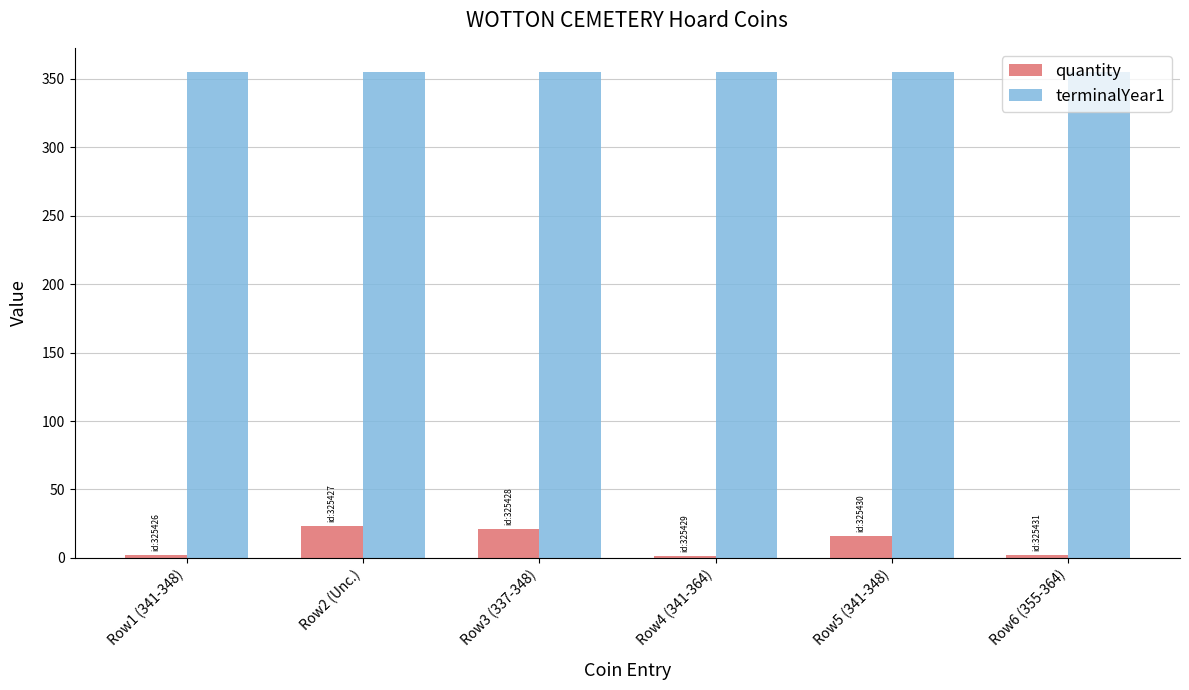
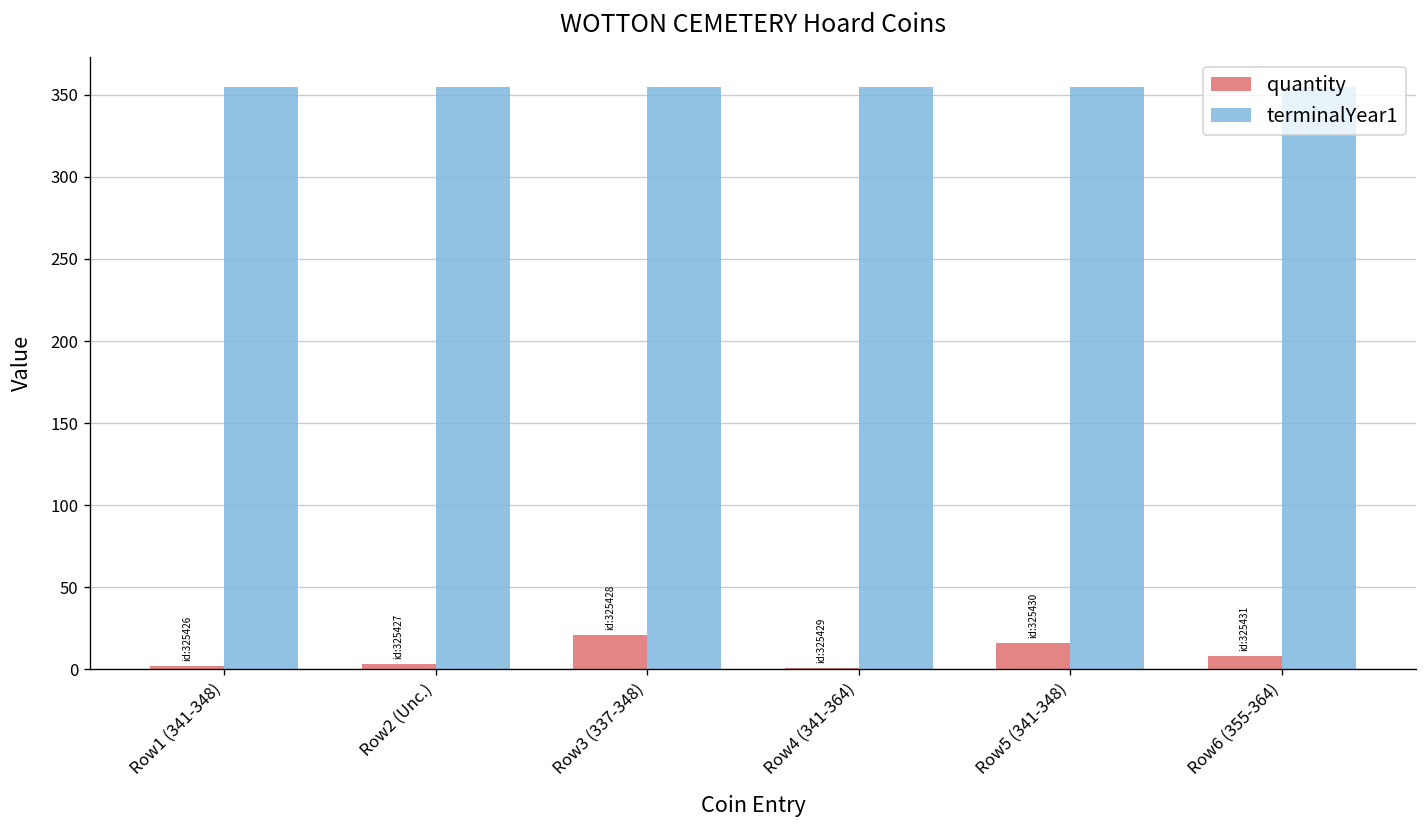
  {
    "quantity": {
-     "Row2 (Unc.)": 23,
-     "Row6 (355-364)": 2
+     "Row2 (Unc.)": 3,
+     "Row6 (355-364)": 8
    },
    "terminalYear1": {
      "Row1 (341-348)": 355,
      "Row2 (Unc.)": 355,
      "Row3 (337-348)": 355,
      "Row4 (341-364)": 355,
      "Row5 (341-348)": 355
    }
  }
